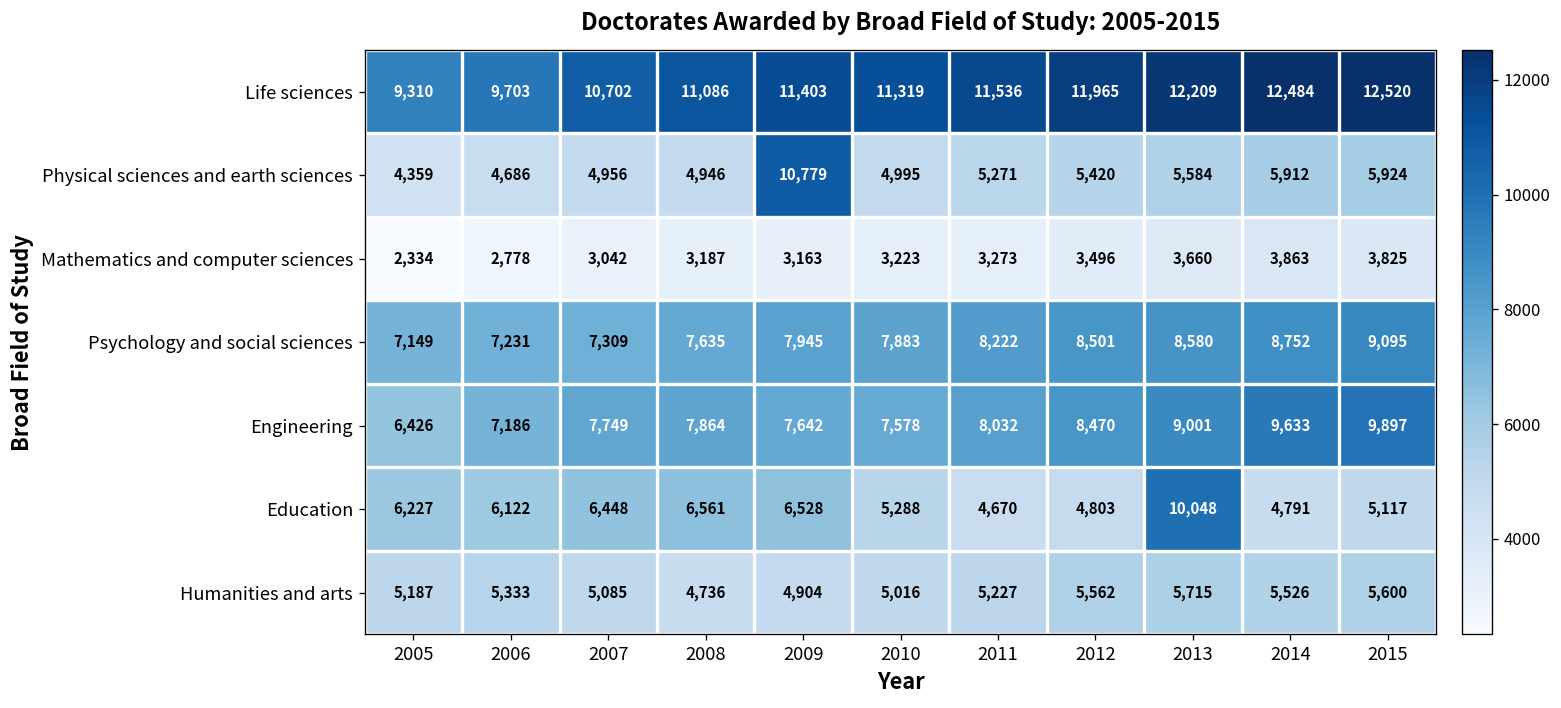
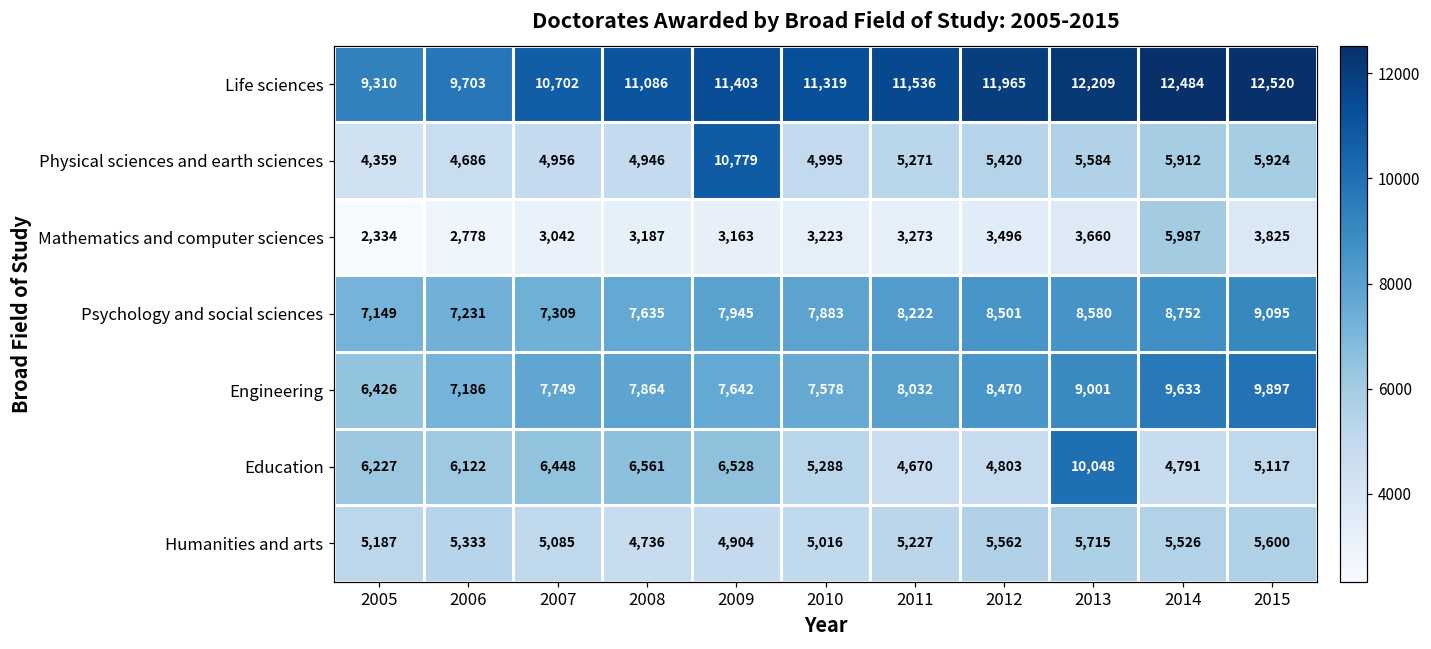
  {
    "Life sciences": {
      "2005": "9,310",
      "2006": "9,703",
      "2007": "10,702",
      "2008": "11,086",
      "2009": "11,403",
      "2010": "11,319",
      "2011": "11,536",
      "2012": "11,965",
      "2013": "12,209",
      "2014": "12,484",
      "2015": "12,520"
    },
    "Physical sciences and earth sciences": {
      "2005": "4,359",
      "2006": "4,686",
      "2007": "4,956",
      "2008": "4,946",
      "2009": "10,779",
      "2010": "4,995",
      "2011": "5,271",
      "2012": "5,420",
      "2013": "5,584",
      "2014": "5,912",
      "2015": "5,924"
    },
    "Mathematics and computer sciences": {
      "2005": "2,334",
      "2006": "2,778",
      "2007": "3,042",
      "2008": "3,187",
      "2009": "3,163",
      "2010": "3,223",
      "2011": "3,273",
      "2012": "3,496",
      "2013": "3,660",
-     "2014": "3,863",
+     "2014": "5,987",
      "2015": "3,825"
    },
    "Psychology and social sciences": {
      "2005": "7,149",
      "2006": "7,231",
      "2007": "7,309",
      "2008": "7,635",
      "2009": "7,945",
      "2010": "7,883",
      "2011": "8,222",
      "2012": "8,501",
      "2013": "8,580",
      "2014": "8,752",
      "2015": "9,095"
    },
    "Engineering": {
      "2005": "6,426",
      "2006": "7,186",
      "2007": "7,749",
      "2008": "7,864",
      "2009": "7,642",
      "2010": "7,578",
      "2011": "8,032",
      "2012": "8,470",
      "2013": "9,001",
      "2014": "9,633",
      "2015": "9,897"
    },
    "Education": {
      "2005": "6,227",
      "2006": "6,122",
      "2007": "6,448",
      "2008": "6,561",
      "2009": "6,528",
      "2010": "5,288",
      "2011": "4,670",
      "2012": "4,803",
      "2013": "10,048",
      "2014": "4,791",
      "2015": "5,117"
    },
    "Humanities and arts": {
      "2005": "5,187",
      "2006": "5,333",
      "2007": "5,085",
      "2008": "4,736",
      "2009": "4,904",
      "2010": "5,016",
      "2011": "5,227",
      "2012": "5,562",
      "2013": "5,715",
      "2014": "5,526",
      "2015": "5,600"
    }
  }
